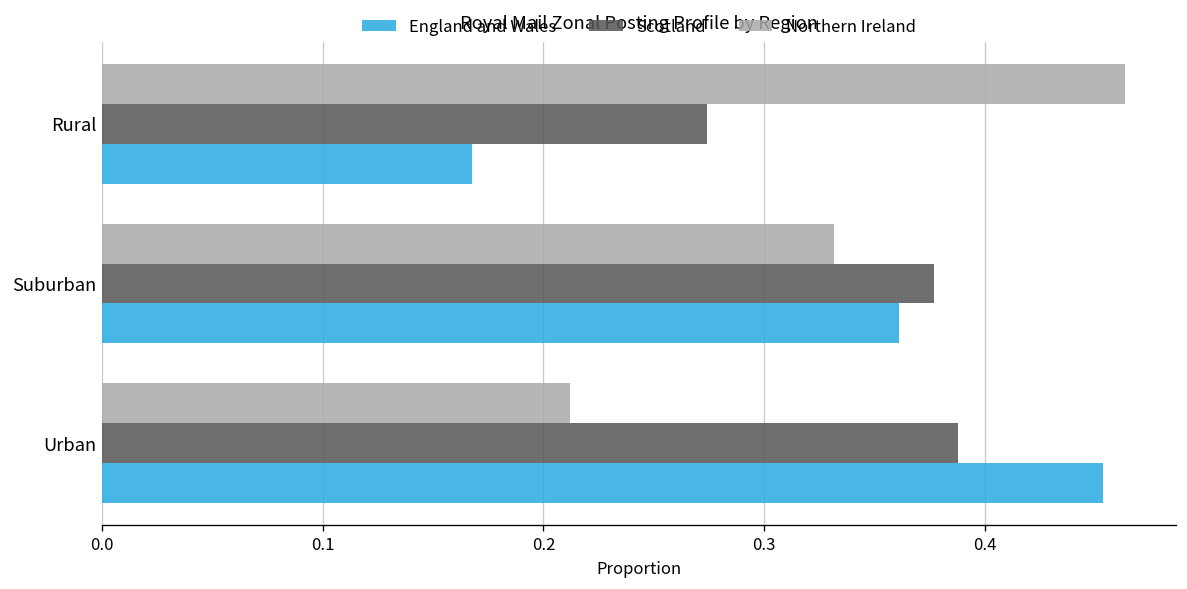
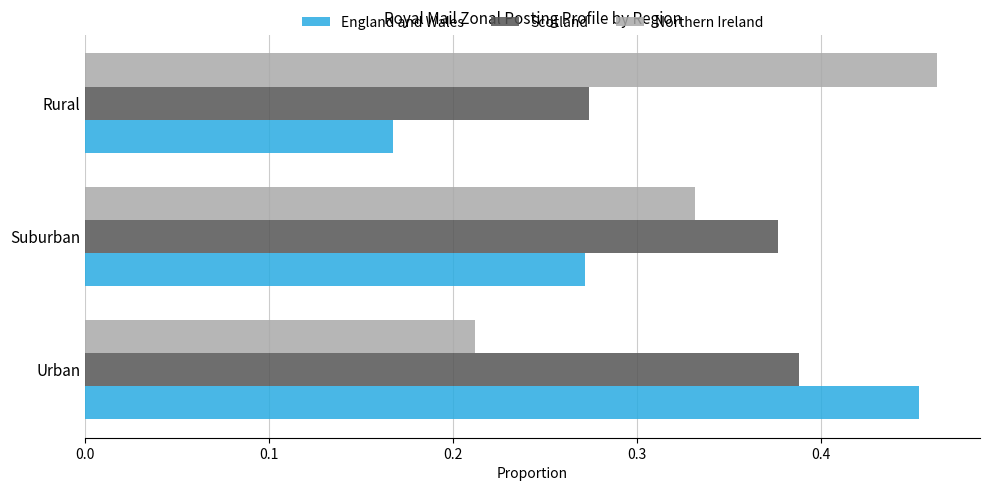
  {
    "England and Wales": {
      "Rural": 0.167,
-     "Suburban": 0.361,
+     "Suburban": 0.272,
      "Urban": 0.453
    },
    "Scotland": {
      "Rural": 0.274,
      "Suburban": 0.377,
      "Urban": 0.388
    },
    "Northern Ireland": {
      "Rural": 0.463,
      "Suburban": 0.332,
      "Urban": 0.212
    }
  }
